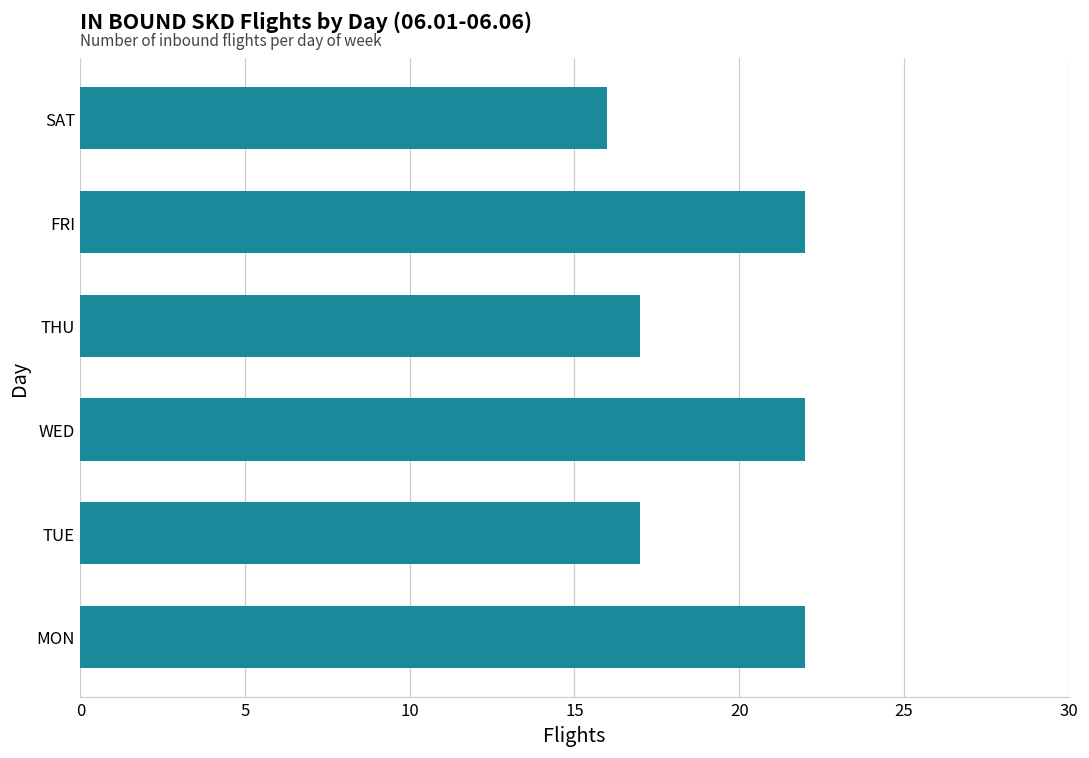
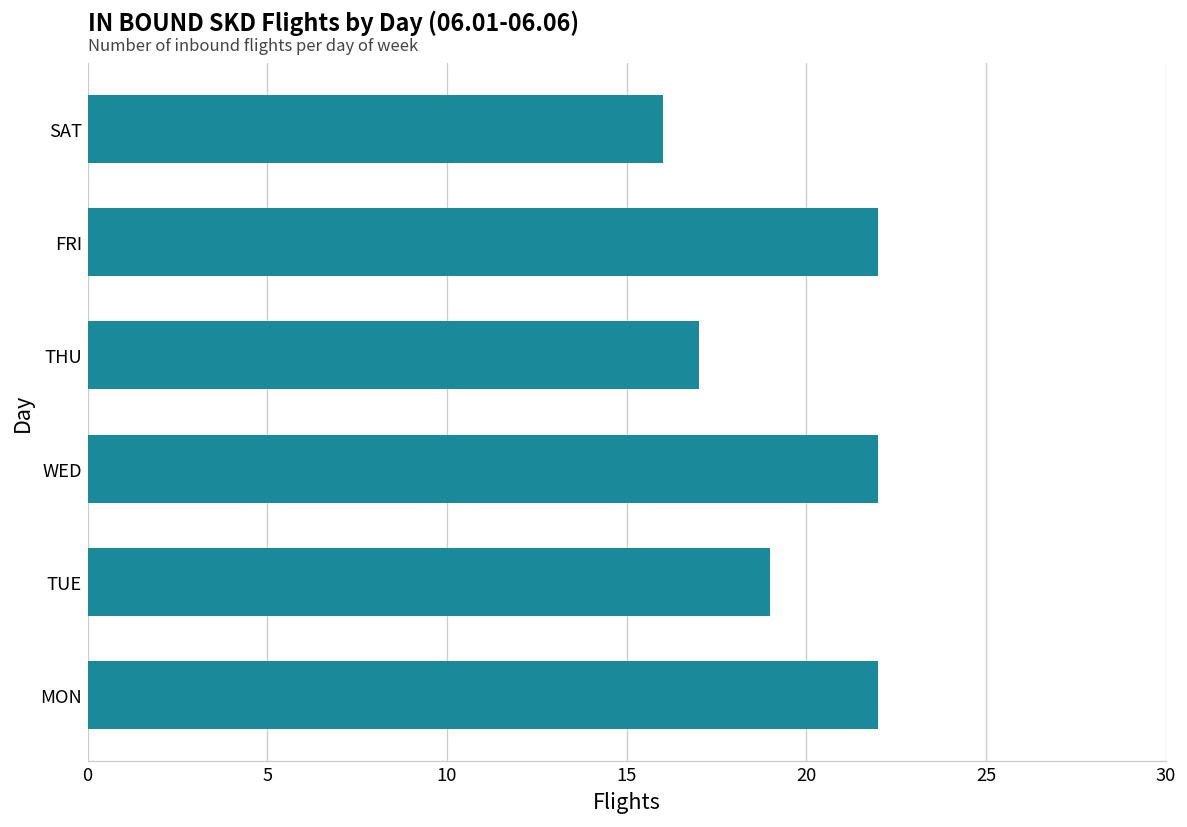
  {
    "SAT": 16,
    "FRI": 22,
    "THU": 17,
    "WED": 22,
-   "TUE": 17,
+   "TUE": 19,
    "MON": 22
  }
